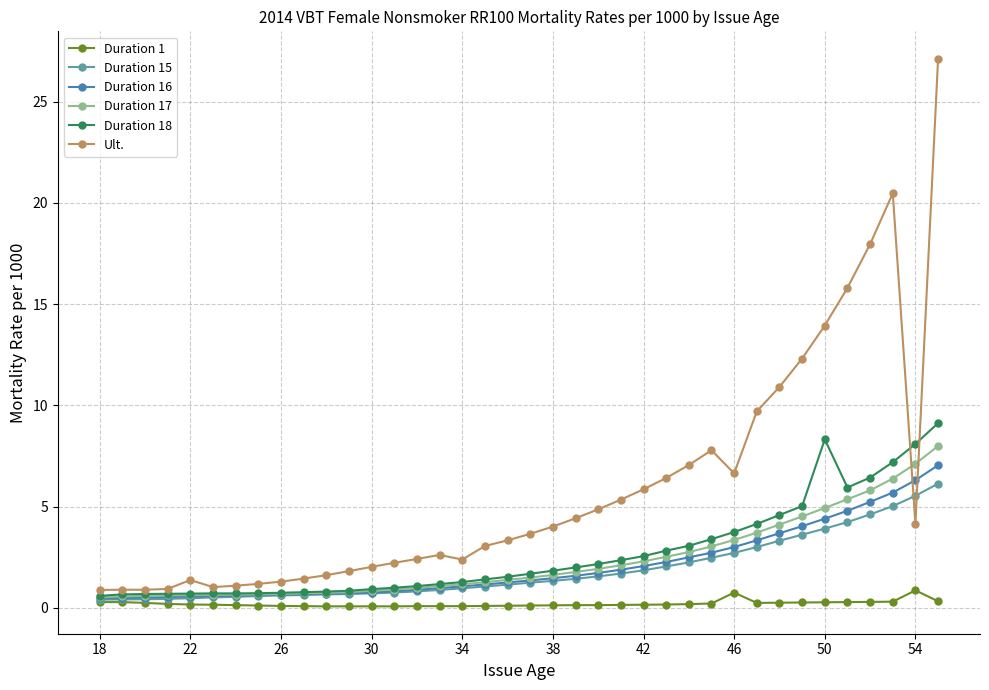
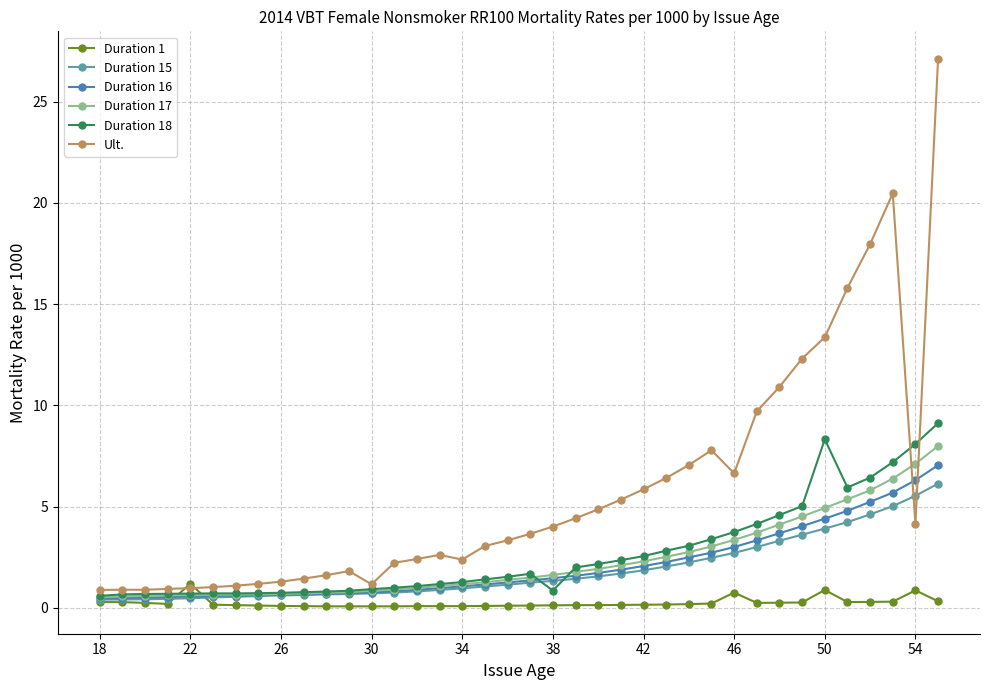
  {
    "Duration 1": {
-     "22": 0.2,
+     "22": 1.2,
      "26": 0.1,
      "30": 0.1,
      "34": 0.1,
      "38": 0.1,
      "42": 0.2,
      "46": 0.8,
-     "50": 0.3,
+     "50": 0.9,
      "54": 0.9
    },
    "Duration 18": {
-     "38": 1.8,
+     "38": 0.9,
      "42": 2.6,
      "46": 3.7,
      "50": 8.3,
      "54": 8.1
    },
    "Ult.": {
      "18": 0.9,
-     "22": 1.4,
+     "22": 1.0,
      "26": 1.3,
-     "30": 2.0,
+     "30": 1.2,
      "34": 2.4,
      "38": 4.0,
      "42": 5.9,
      "46": 6.6,
-     "50": 13.9,
+     "50": 13.4,
      "54": 4.1
    }
  }
